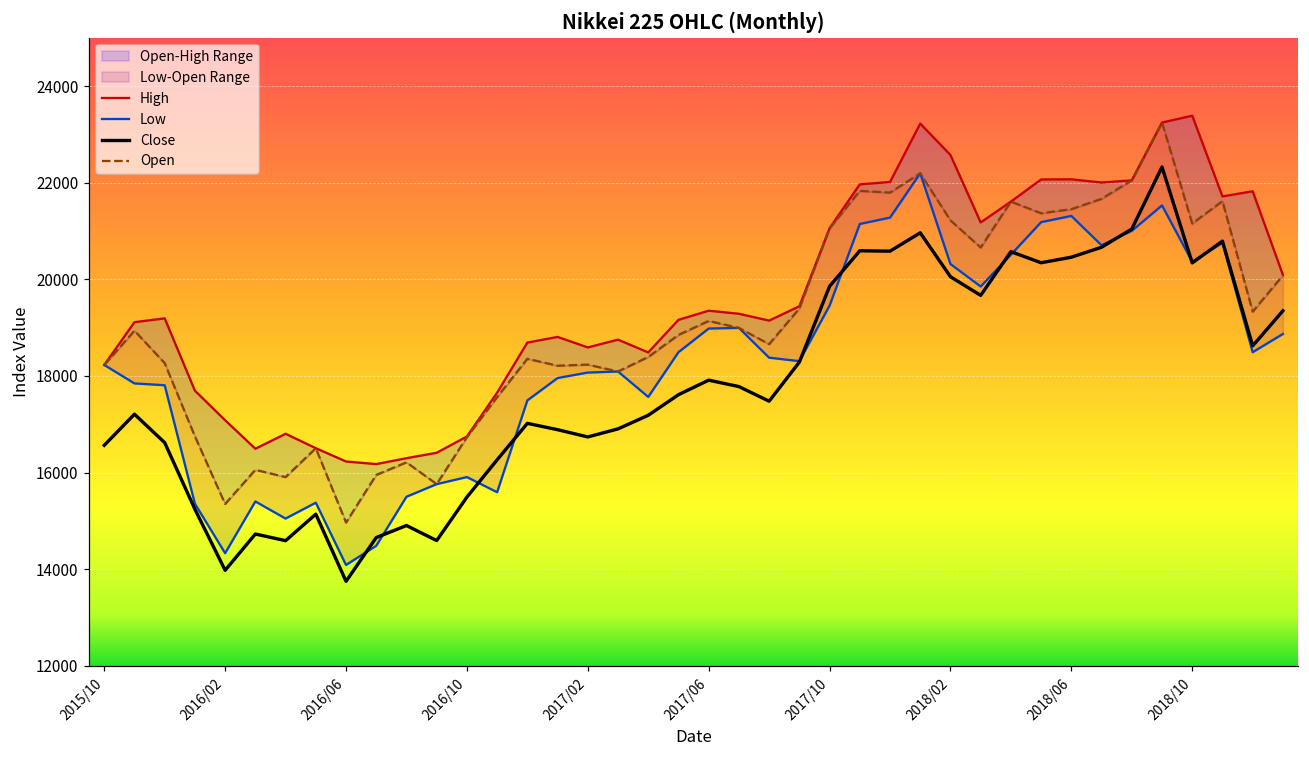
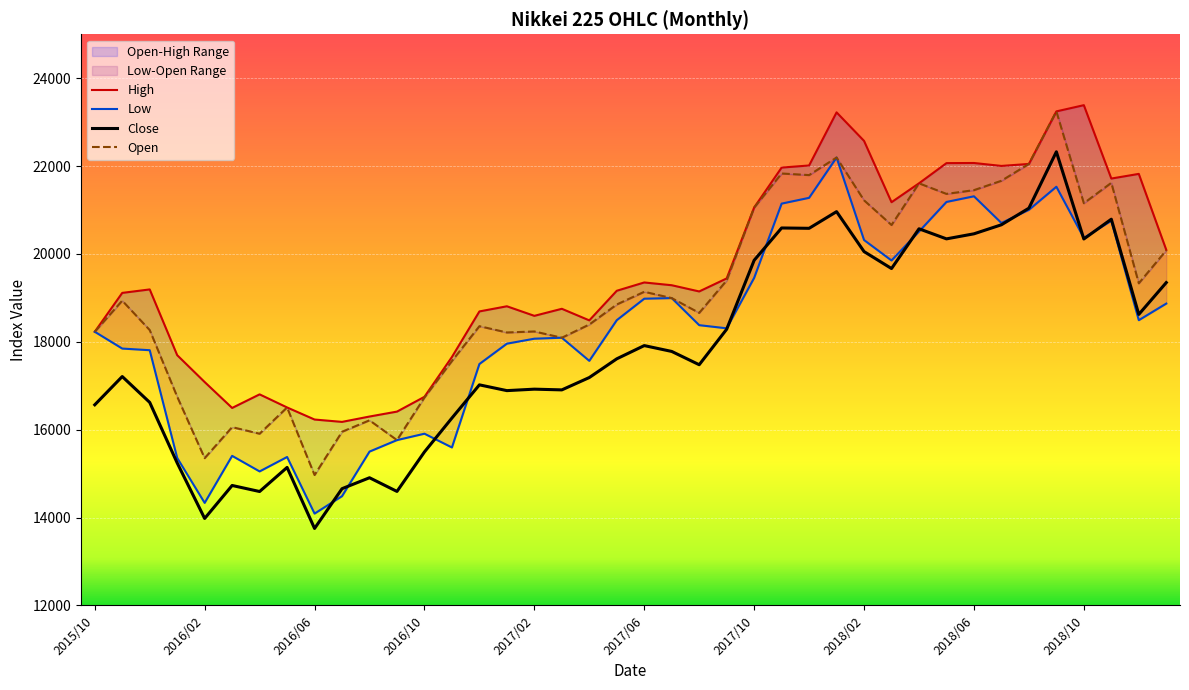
  {
    "Low": {
      "2016/02": 14300,
      "2016/06": 14100,
      "2016/10": 15900,
      "2017/02": 18100,
      "2017/06": 19000,
      "2017/10": 19500,
      "2018/02": 20300,
      "2018/06": 21300
    },
    "Close": {
      "2015/10": 16600,
      "2016/02": 14000,
      "2016/06": 13800,
      "2016/10": 15500,
-     "2017/02": 16700,
+     "2017/02": 16900,
      "2017/06": 17900,
      "2017/10": 19900,
      "2018/02": 20100,
      "2018/06": 20500
    }
  }
